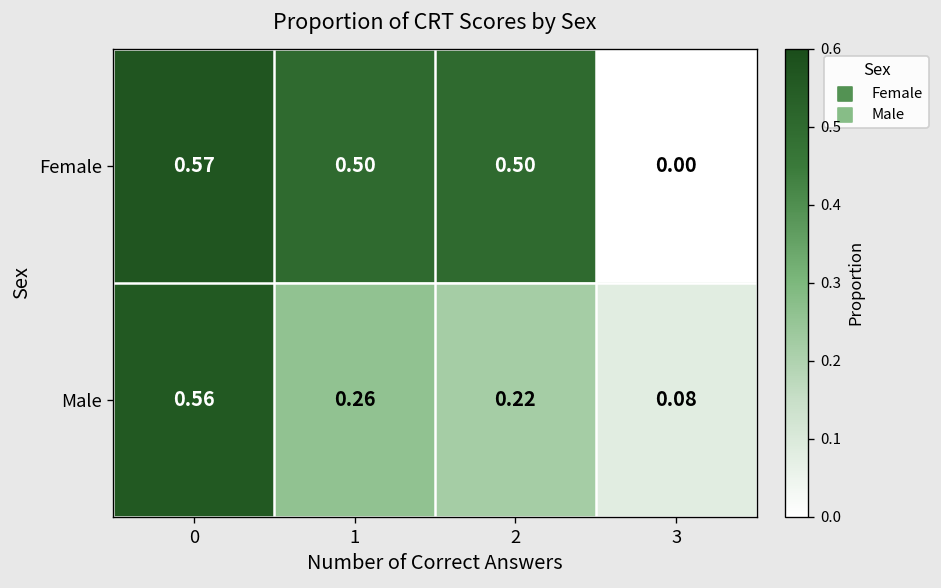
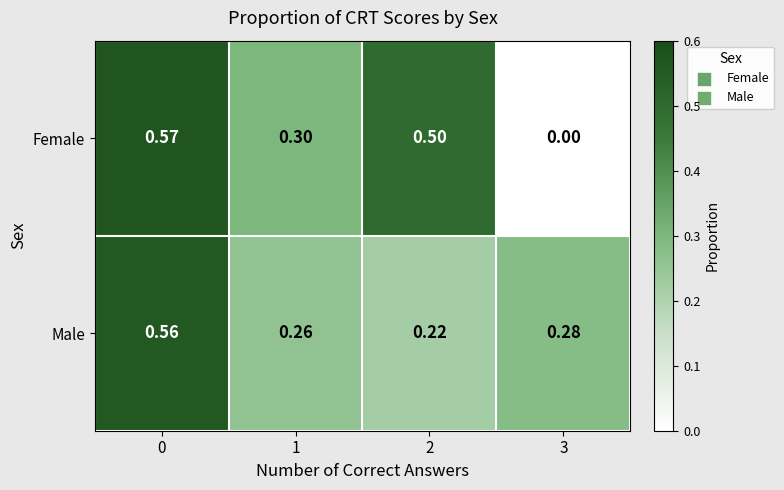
  {
    "Female": {
      "0": 0.57,
-     "1": 0.50,
+     "1": 0.30,
      "2": 0.50,
      "3": 0.00
    },
    "Male": {
      "0": 0.56,
      "1": 0.26,
      "2": 0.22,
-     "3": 0.08
+     "3": 0.28
    }
  }
